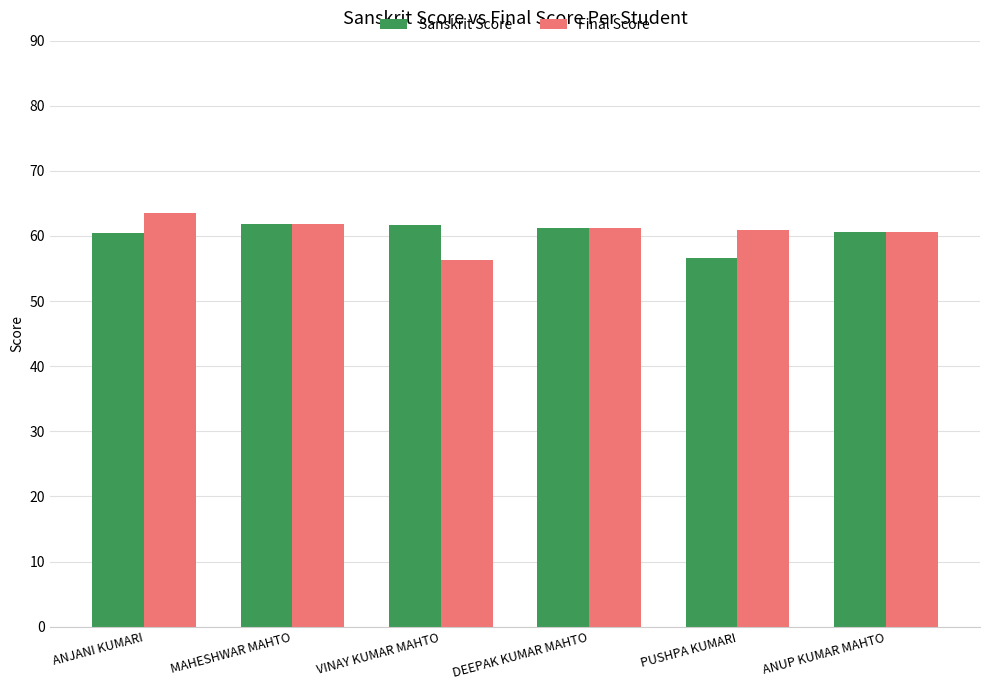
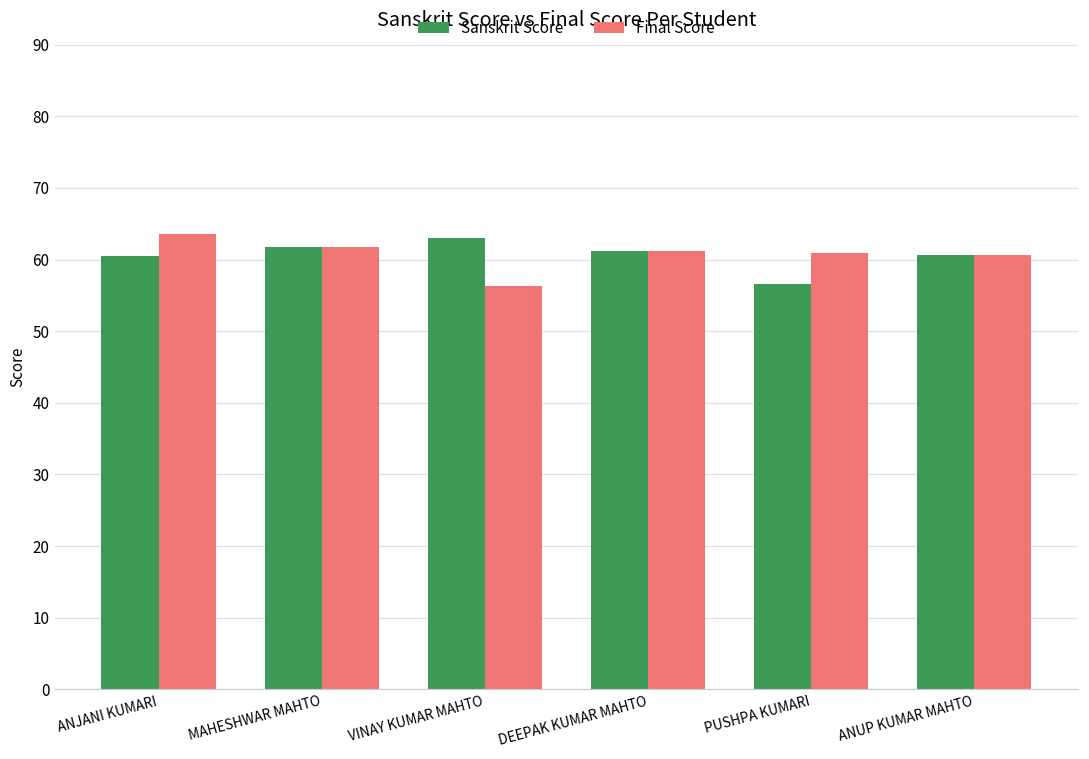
  {
    "Sanskrit Score": {
      "ANJANI KUMARI": 61,
      "MAHESHWAR MAHTO": 62,
-     "VINAY KUMAR MAHTO": 62,
+     "VINAY KUMAR MAHTO": 63,
      "DEEPAK KUMAR MAHTO": 61,
      "PUSHPA KUMARI": 57,
      "ANUP KUMAR MAHTO": 61
    },
    "Final Score": {
      "ANJANI KUMARI": 64,
      "MAHESHWAR MAHTO": 62,
      "VINAY KUMAR MAHTO": 56,
      "DEEPAK KUMAR MAHTO": 61,
      "PUSHPA KUMARI": 61,
      "ANUP KUMAR MAHTO": 61
    }
  }
